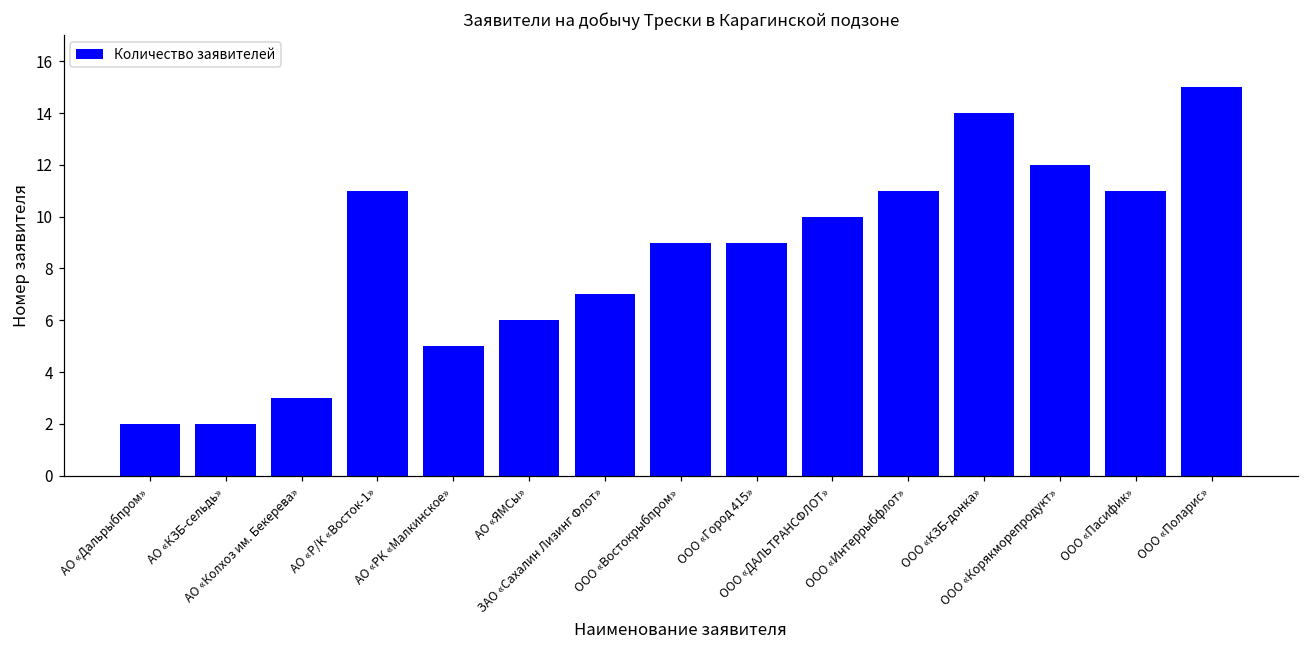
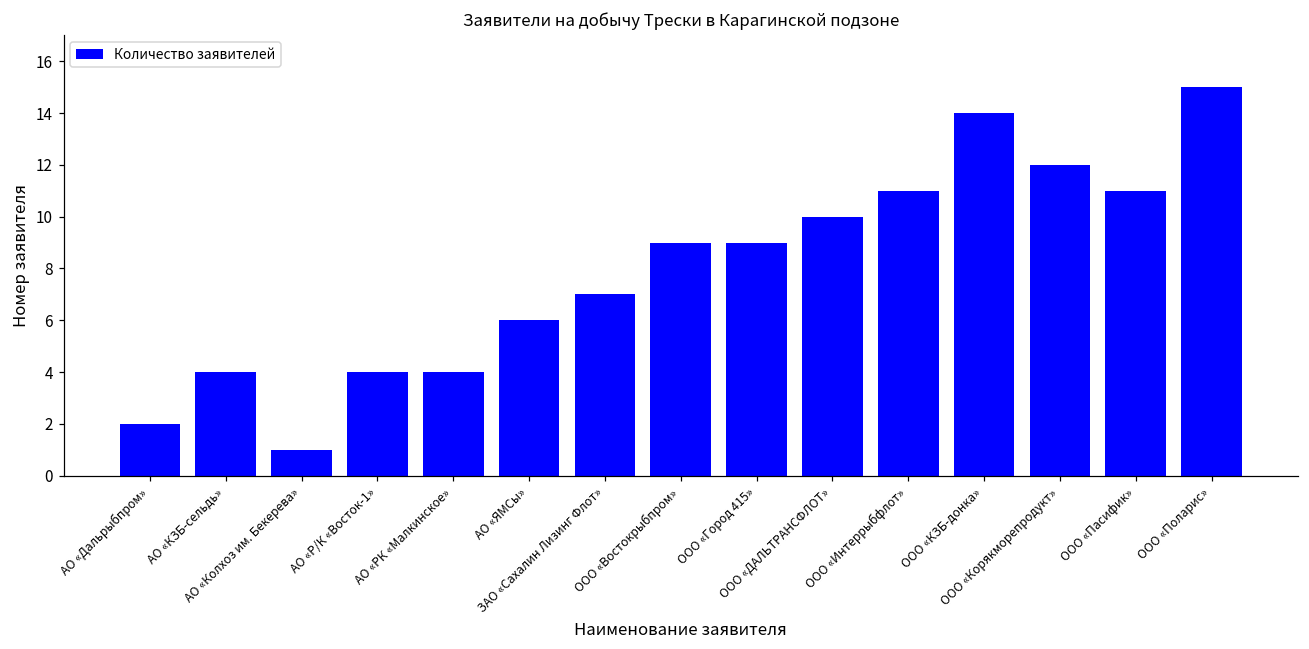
  {
    "АО «Дальрыбпром»": 2,
-   "АО «КЗБ-сельдь»": 2,
-   "АО «Колхоз им. Бекерева»": 3,
-   "АО «Р/К «Восток-1»": 11,
-   "АО «РК «Малкинское»": 5,
+   "АО «КЗБ-сельдь»": 4,
+   "АО «Колхоз им. Бекерева»": 1,
+   "АО «Р/К «Восток-1»": 4,
+   "АО «РК «Малкинское»": 4,
    "АО «ЯМСы»": 6,
    "ЗАО «Сахалин Лизинг Флот»": 7,
    "ООО «Востокрыбпром»": 9,
    "ООО «Город 415»": 9,
    "ООО «ДАЛЬТРАНСФЛОТ»": 10,
    "ООО «Интеррыбфлот»": 11,
    "ООО «КЗБ-донка»": 14,
    "ООО «Корякморепродукт»": 12,
    "ООО «Пасифик»": 11,
    "ООО «Поларис»": 15
  }
